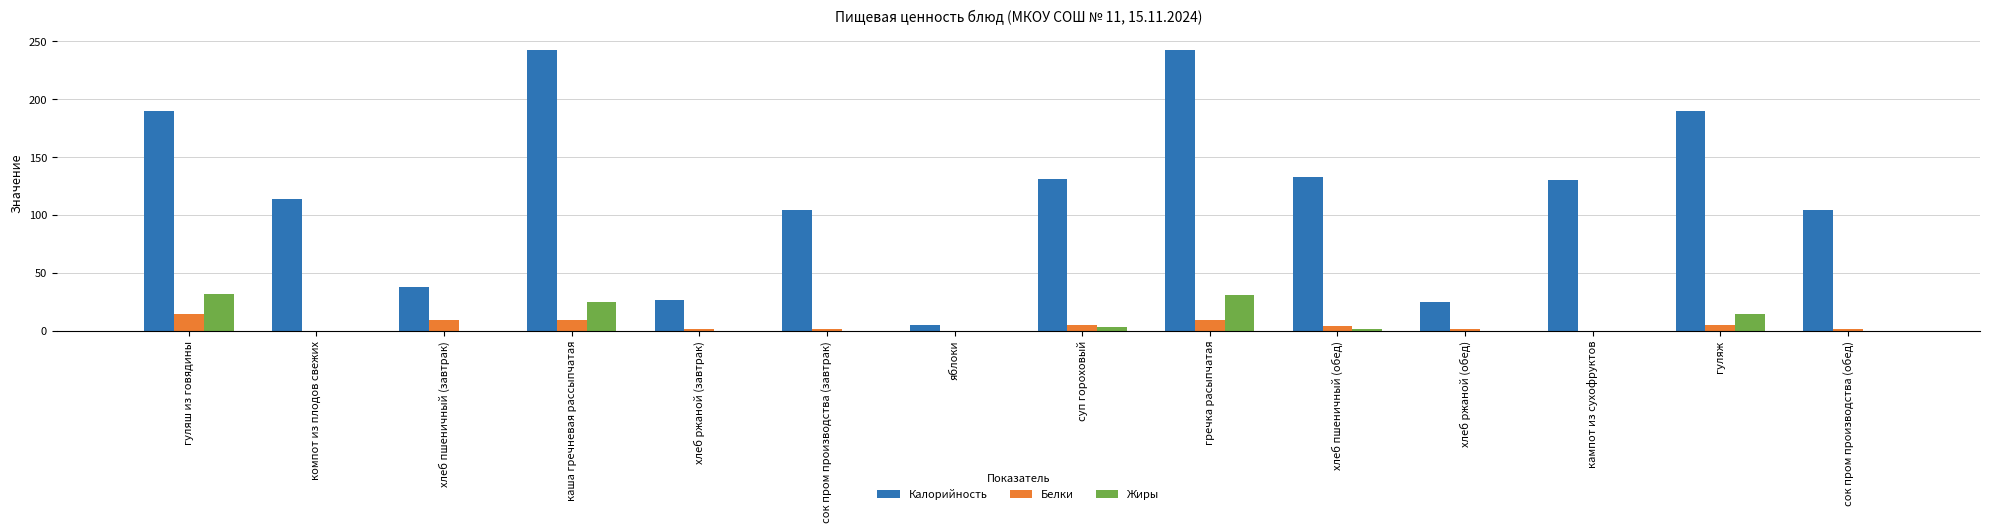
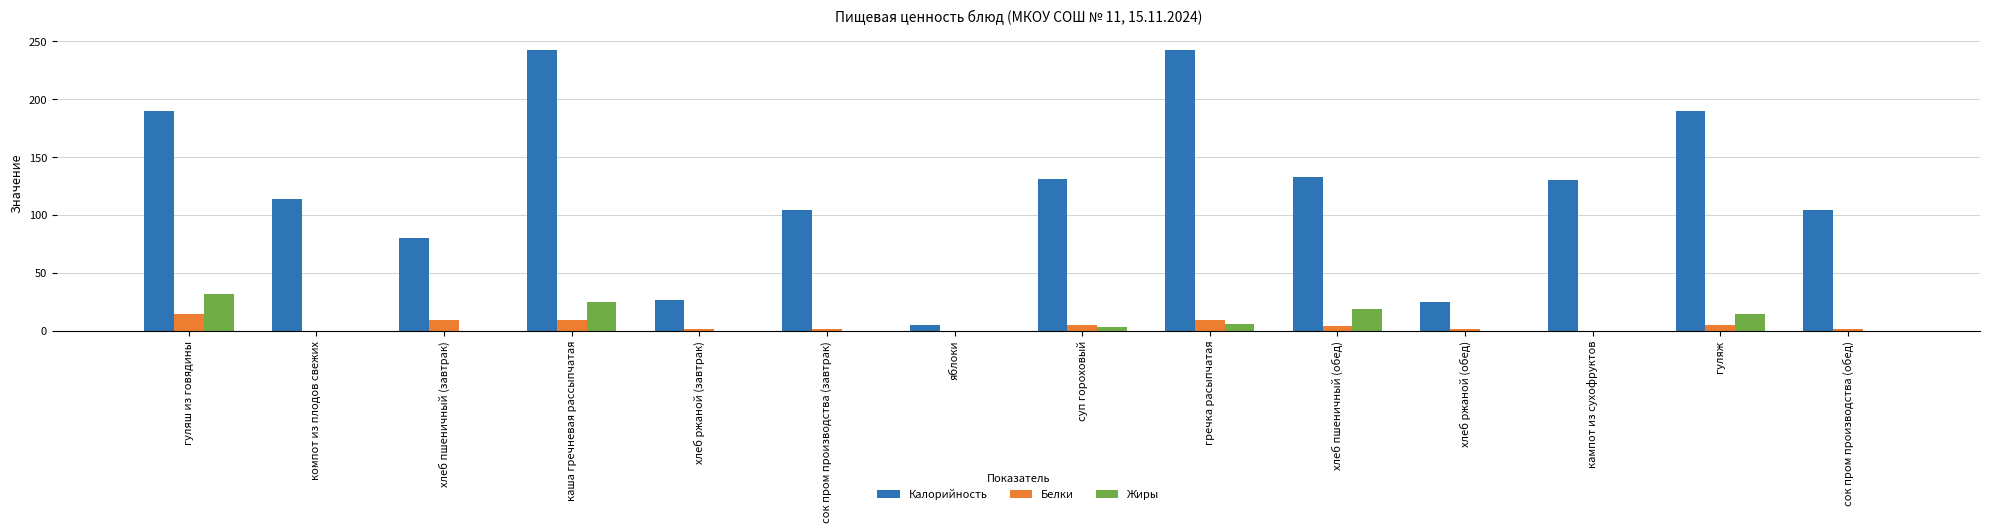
  {
    "Калорийность": {
      "гуляш из говядины": 190,
      "компот из плодов свежих": 114,
-     "хлеб пшеничный (завтрак)": 38,
+     "хлеб пшеничный (завтрак)": 80,
      "каша гречневая рассыпчатая": 243,
      "хлеб ржаной (завтрак)": 26,
      "сок пром производства (завтрак)": 104,
      "яблоки": 5,
      "суп гороховый": 131,
      "гречка расыпчатая": 243,
      "хлеб пшеничный (обед)": 133,
      "хлеб ржаной (обед)": 25,
      "кампот из сухофруктов": 130,
      "гуляж": 190,
      "сок пром производства (обед)": 104
    },
    "Белки": {
      "гуляш из говядины": 14,
      "компот из плодов свежих": 0,
      "хлеб пшеничный (завтрак)": 9,
      "каша гречневая рассыпчатая": 9,
      "яблоки": 0,
      "суп гороховый": 5,
      "гречка расыпчатая": 9,
      "хлеб пшеничный (обед)": 4,
      "кампот из сухофруктов": 0,
      "гуляж": 5
    },
    "Жиры": {
      "гуляш из говядины": 32,
      "компот из плодов свежих": 0,
      "хлеб пшеничный (завтрак)": 0,
      "каша гречневая рассыпчатая": 25,
      "хлеб ржаной (завтрак)": 0,
      "сок пром производства (завтрак)": 0,
      "яблоки": 0,
      "суп гороховый": 3,
-     "гречка расыпчатая": 31,
-     "хлеб пшеничный (обед)": 1,
+     "гречка расыпчатая": 6,
+     "хлеб пшеничный (обед)": 19,
      "хлеб ржаной (обед)": 0,
      "кампот из сухофруктов": 0,
      "гуляж": 14,
      "сок пром производства (обед)": 0
    }
  }
